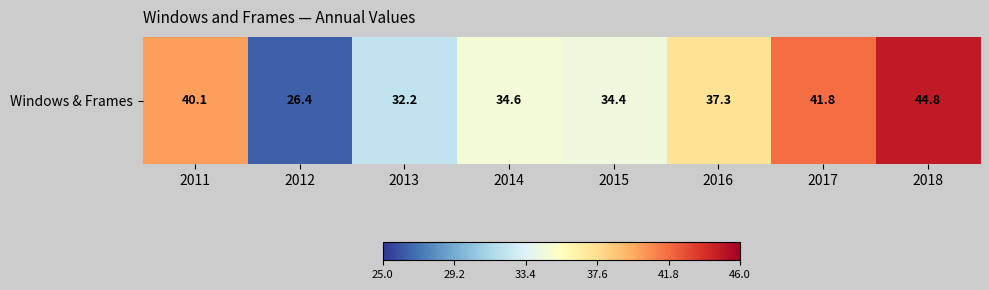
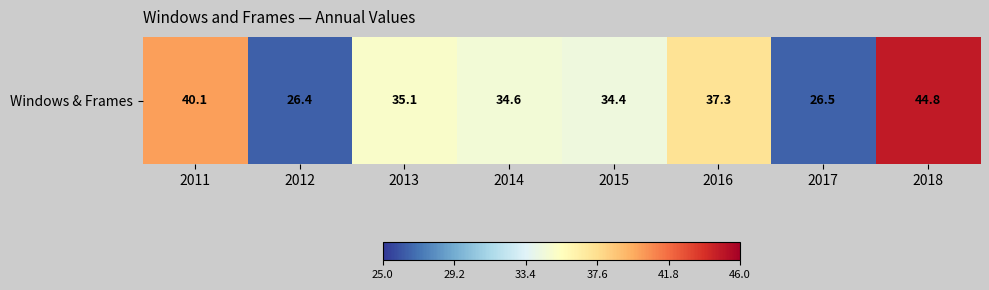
  {
    "Windows & Frames": {
      "2011": 40.1,
      "2012": 26.4,
-     "2013": 32.2,
+     "2013": 35.1,
      "2014": 34.6,
      "2015": 34.4,
      "2016": 37.3,
-     "2017": 41.8,
+     "2017": 26.5,
      "2018": 44.8
    }
  }
